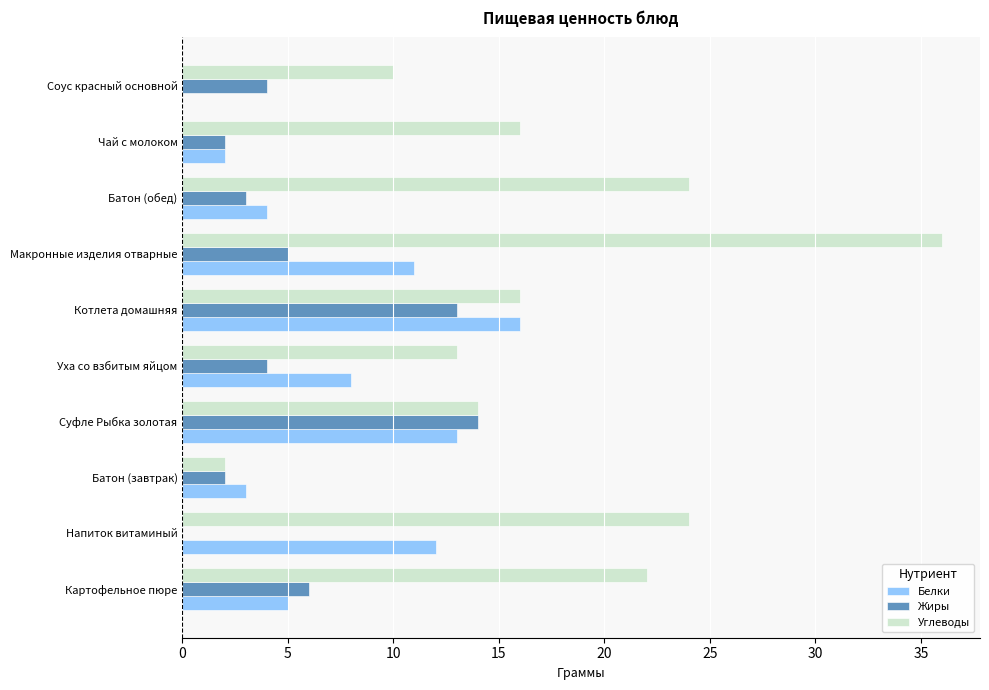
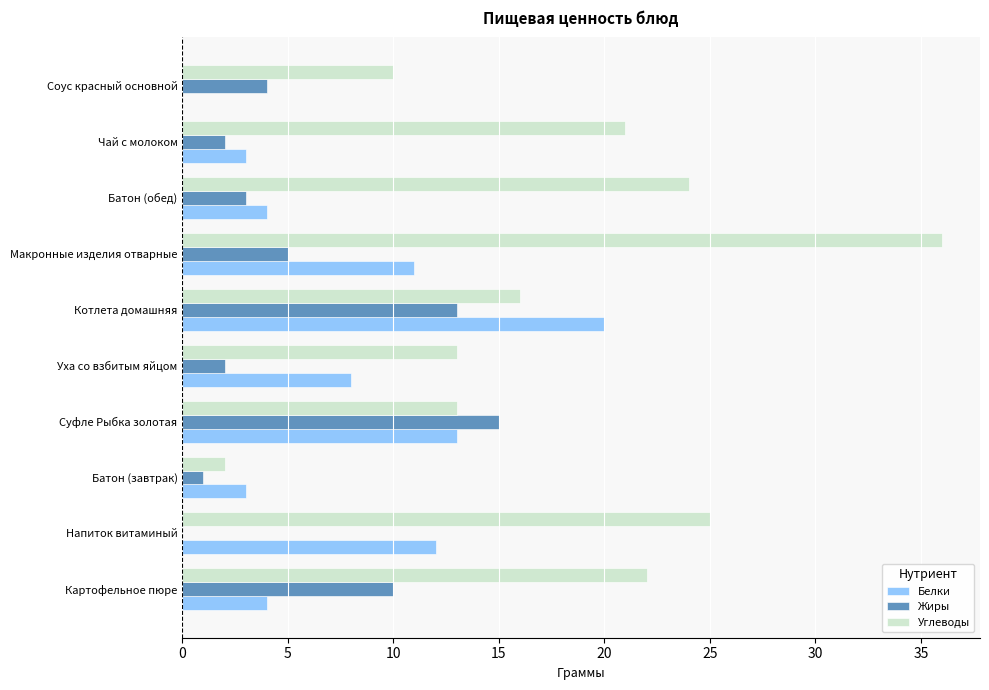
  {
    "Белки": {
      "Соус красный основной": 0,
-     "Чай с молоком": 2,
+     "Чай с молоком": 3,
      "Батон (обед)": 4,
      "Макронные изделия отварные": 11,
-     "Котлета домашняя": 16,
+     "Котлета домашняя": 20,
      "Уха со взбитым яйцом": 8,
      "Суфле Рыбка золотая": 13,
      "Батон (завтрак)": 3,
      "Напиток витаминый": 12,
-     "Картофельное пюре": 5
+     "Картофельное пюре": 4
    },
    "Жиры": {
      "Соус красный основной": 4,
      "Чай с молоком": 2,
      "Батон (обед)": 3,
      "Макронные изделия отварные": 5,
      "Котлета домашняя": 13,
-     "Уха со взбитым яйцом": 4,
-     "Суфле Рыбка золотая": 14,
-     "Батон (завтрак)": 2,
+     "Уха со взбитым яйцом": 2,
+     "Суфле Рыбка золотая": 15,
+     "Батон (завтрак)": 1,
      "Напиток витаминый": 0,
-     "Картофельное пюре": 6
+     "Картофельное пюре": 10
    },
    "Углеводы": {
      "Соус красный основной": 10,
-     "Чай с молоком": 16,
+     "Чай с молоком": 21,
      "Батон (обед)": 24,
      "Макронные изделия отварные": 36,
      "Котлета домашняя": 16,
      "Уха со взбитым яйцом": 13,
-     "Суфле Рыбка золотая": 14,
+     "Суфле Рыбка золотая": 13,
      "Батон (завтрак)": 2,
-     "Напиток витаминый": 24,
+     "Напиток витаминый": 25,
      "Картофельное пюре": 22
    }
  }
